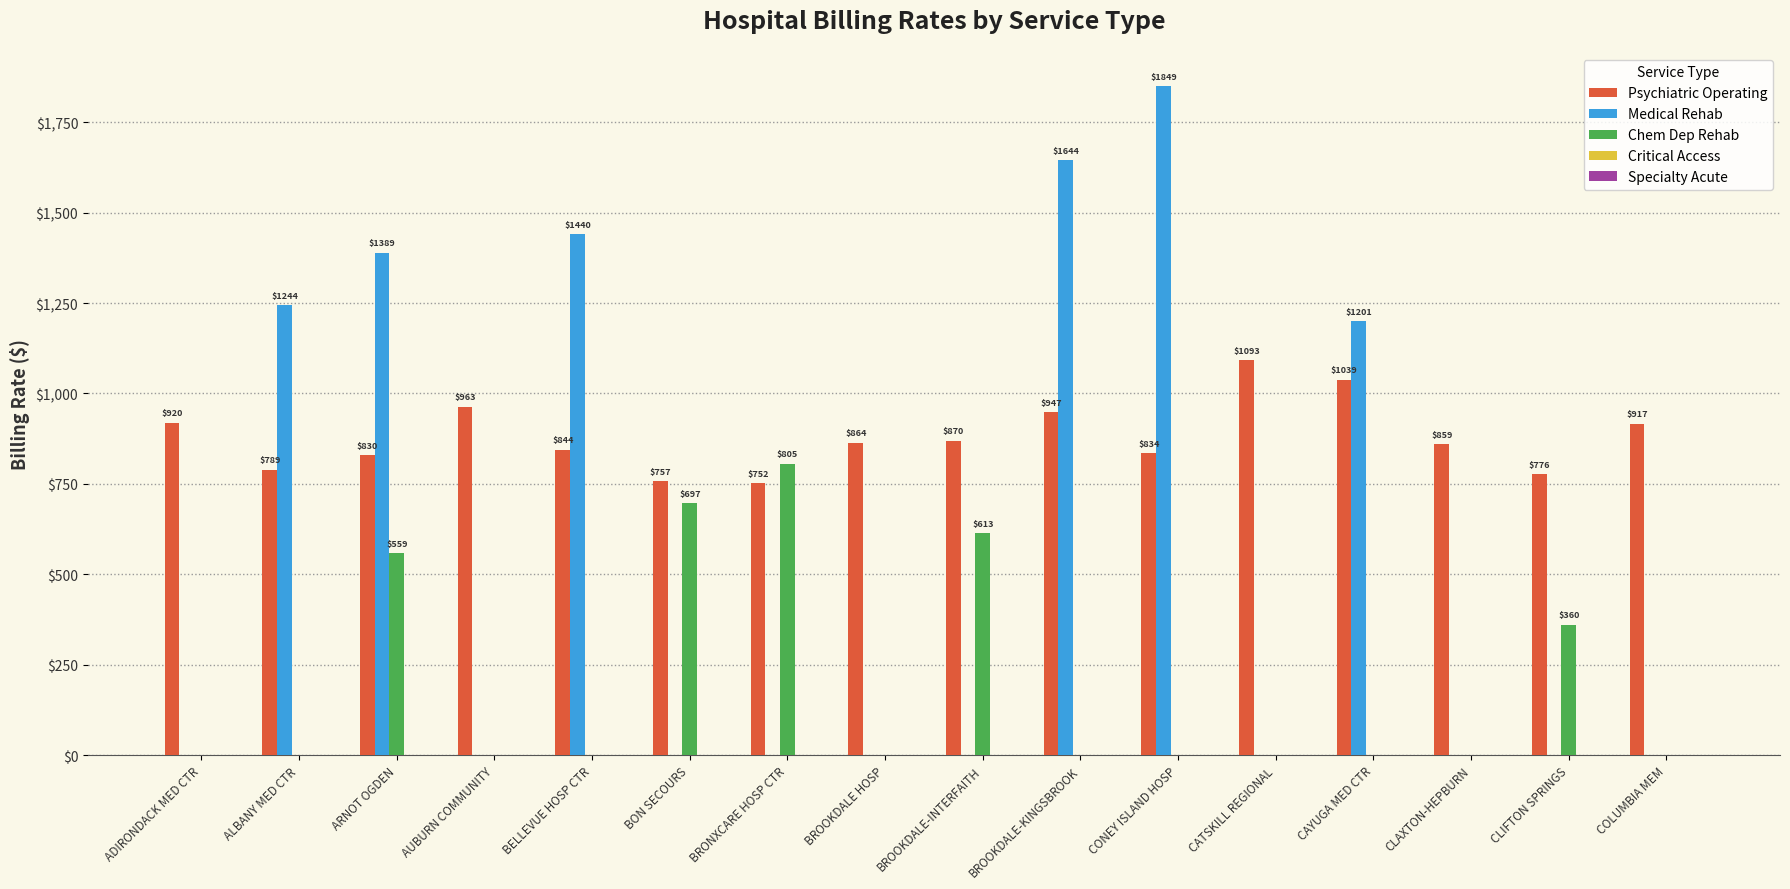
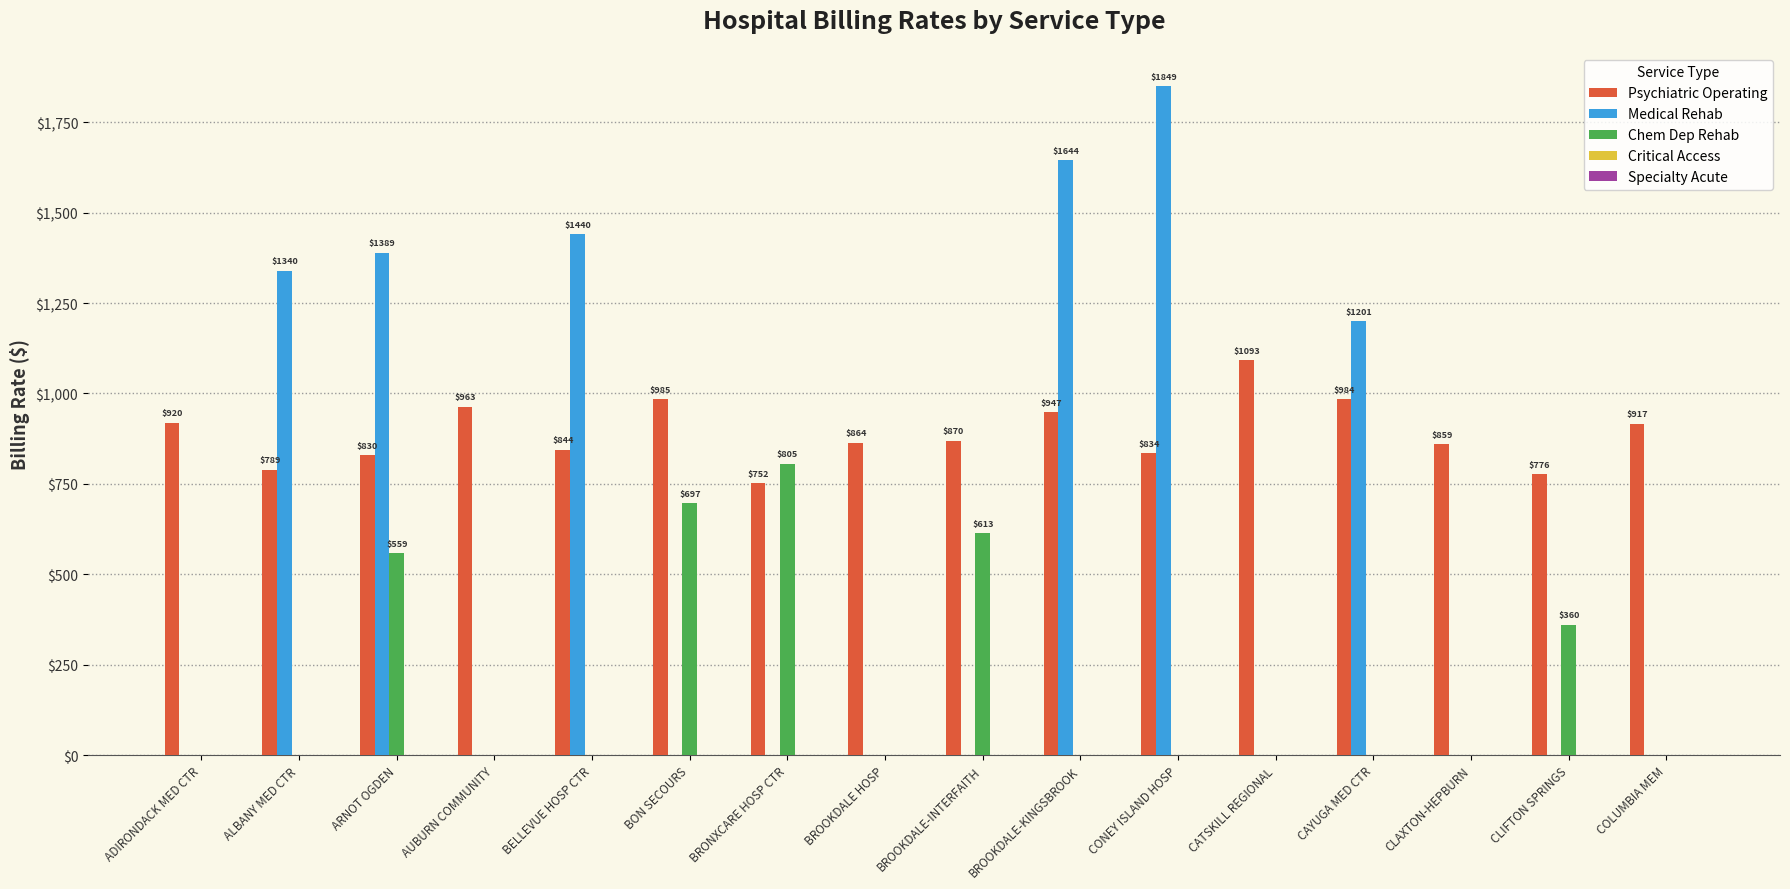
  {
    "Psychiatric Operating": {
      "ADIRONDACK MED CTR": "$920",
      "ALBANY MED CTR": "$789",
      "ARNOT OGDEN": "$830",
      "AUBURN COMMUNITY": "$963",
      "BELLEVUE HOSP CTR": "$844",
-     "BON SECOURS": "$757",
+     "BON SECOURS": "$985",
      "BRONXCARE HOSP CTR": "$752",
      "BROOKDALE HOSP": "$864",
      "BROOKDALE-INTERFAITH": "$870",
      "BROOKDALE-KINGSBROOK": "$947",
      "CONEY ISLAND HOSP": "$834",
      "CATSKILL REGIONAL": "$1093",
-     "CAYUGA MED CTR": "$1039",
+     "CAYUGA MED CTR": "$984",
      "CLAXTON-HEPBURN": "$859",
      "CLIFTON SPRINGS": "$776",
      "COLUMBIA MEM": "$917"
    },
    "Medical Rehab": {
-     "ALBANY MED CTR": "$1244",
+     "ALBANY MED CTR": "$1340",
      "ARNOT OGDEN": "$1389",
      "BELLEVUE HOSP CTR": "$1440",
      "BROOKDALE-KINGSBROOK": "$1644",
      "CONEY ISLAND HOSP": "$1849",
      "CAYUGA MED CTR": "$1201"
    },
    "Chem Dep Rehab": {
      "ARNOT OGDEN": "$559",
      "BON SECOURS": "$697",
      "BRONXCARE HOSP CTR": "$805",
      "BROOKDALE-INTERFAITH": "$613",
      "CLIFTON SPRINGS": "$360"
    },
    "Critical Access": {
      "ADIRONDACK MED CTR": "$0",
      "ALBANY MED CTR": "$0",
      "ARNOT OGDEN": "$0",
      "AUBURN COMMUNITY": "$0",
      "BELLEVUE HOSP CTR": "$0",
      "BON SECOURS": "$0",
      "BRONXCARE HOSP CTR": "$0",
      "BROOKDALE HOSP": "$0",
      "BROOKDALE-INTERFAITH": "$0",
      "BROOKDALE-KINGSBROOK": "$0",
      "CONEY ISLAND HOSP": "$0",
      "CATSKILL REGIONAL": "$0",
      "CAYUGA MED CTR": "$0",
      "CLAXTON-HEPBURN": "$0",
      "CLIFTON SPRINGS": "$0",
      "COLUMBIA MEM": "$0"
    },
    "Specialty Acute": {
      "ADIRONDACK MED CTR": "$0",
      "ALBANY MED CTR": "$0",
      "ARNOT OGDEN": "$0",
      "AUBURN COMMUNITY": "$0",
      "BELLEVUE HOSP CTR": "$0",
      "BON SECOURS": "$0",
      "BRONXCARE HOSP CTR": "$0",
      "BROOKDALE HOSP": "$0",
      "BROOKDALE-INTERFAITH": "$0",
      "BROOKDALE-KINGSBROOK": "$0",
      "CONEY ISLAND HOSP": "$0",
      "CATSKILL REGIONAL": "$0",
      "CAYUGA MED CTR": "$0",
      "CLAXTON-HEPBURN": "$0",
      "CLIFTON SPRINGS": "$0",
      "COLUMBIA MEM": "$0"
    }
  }
